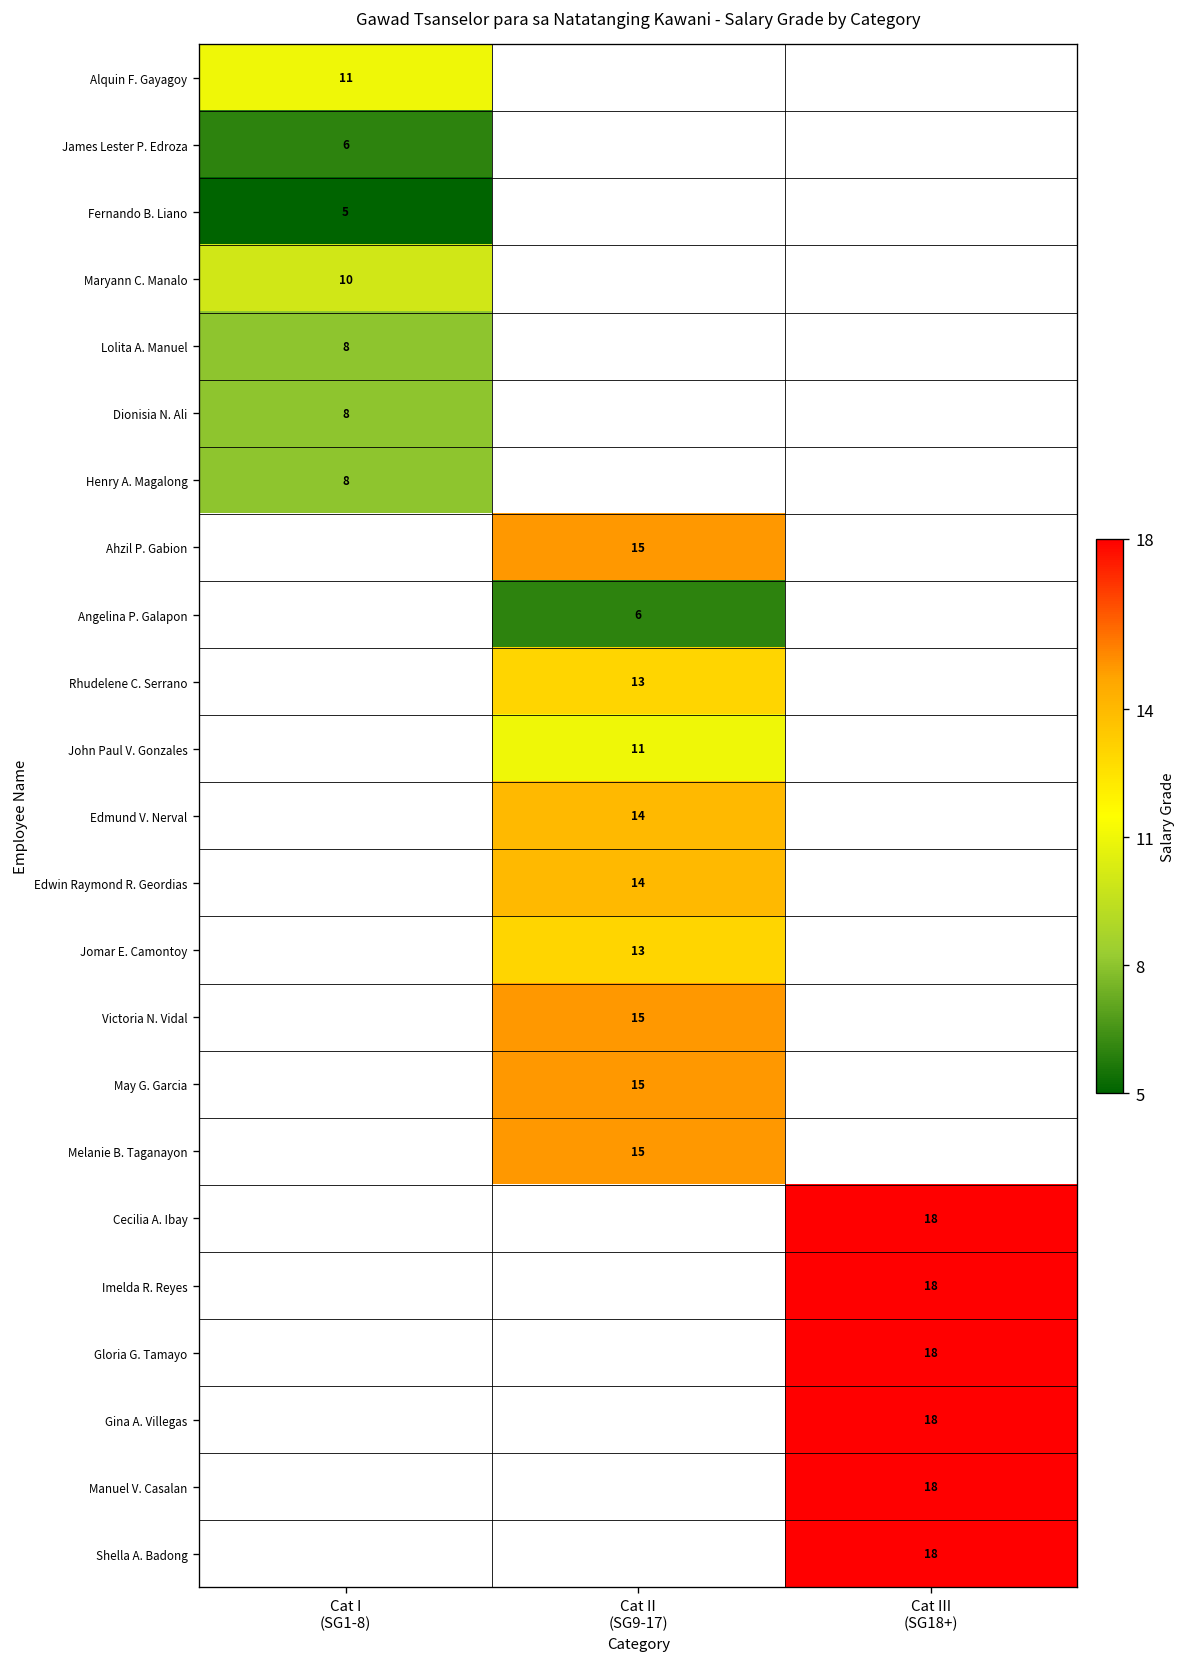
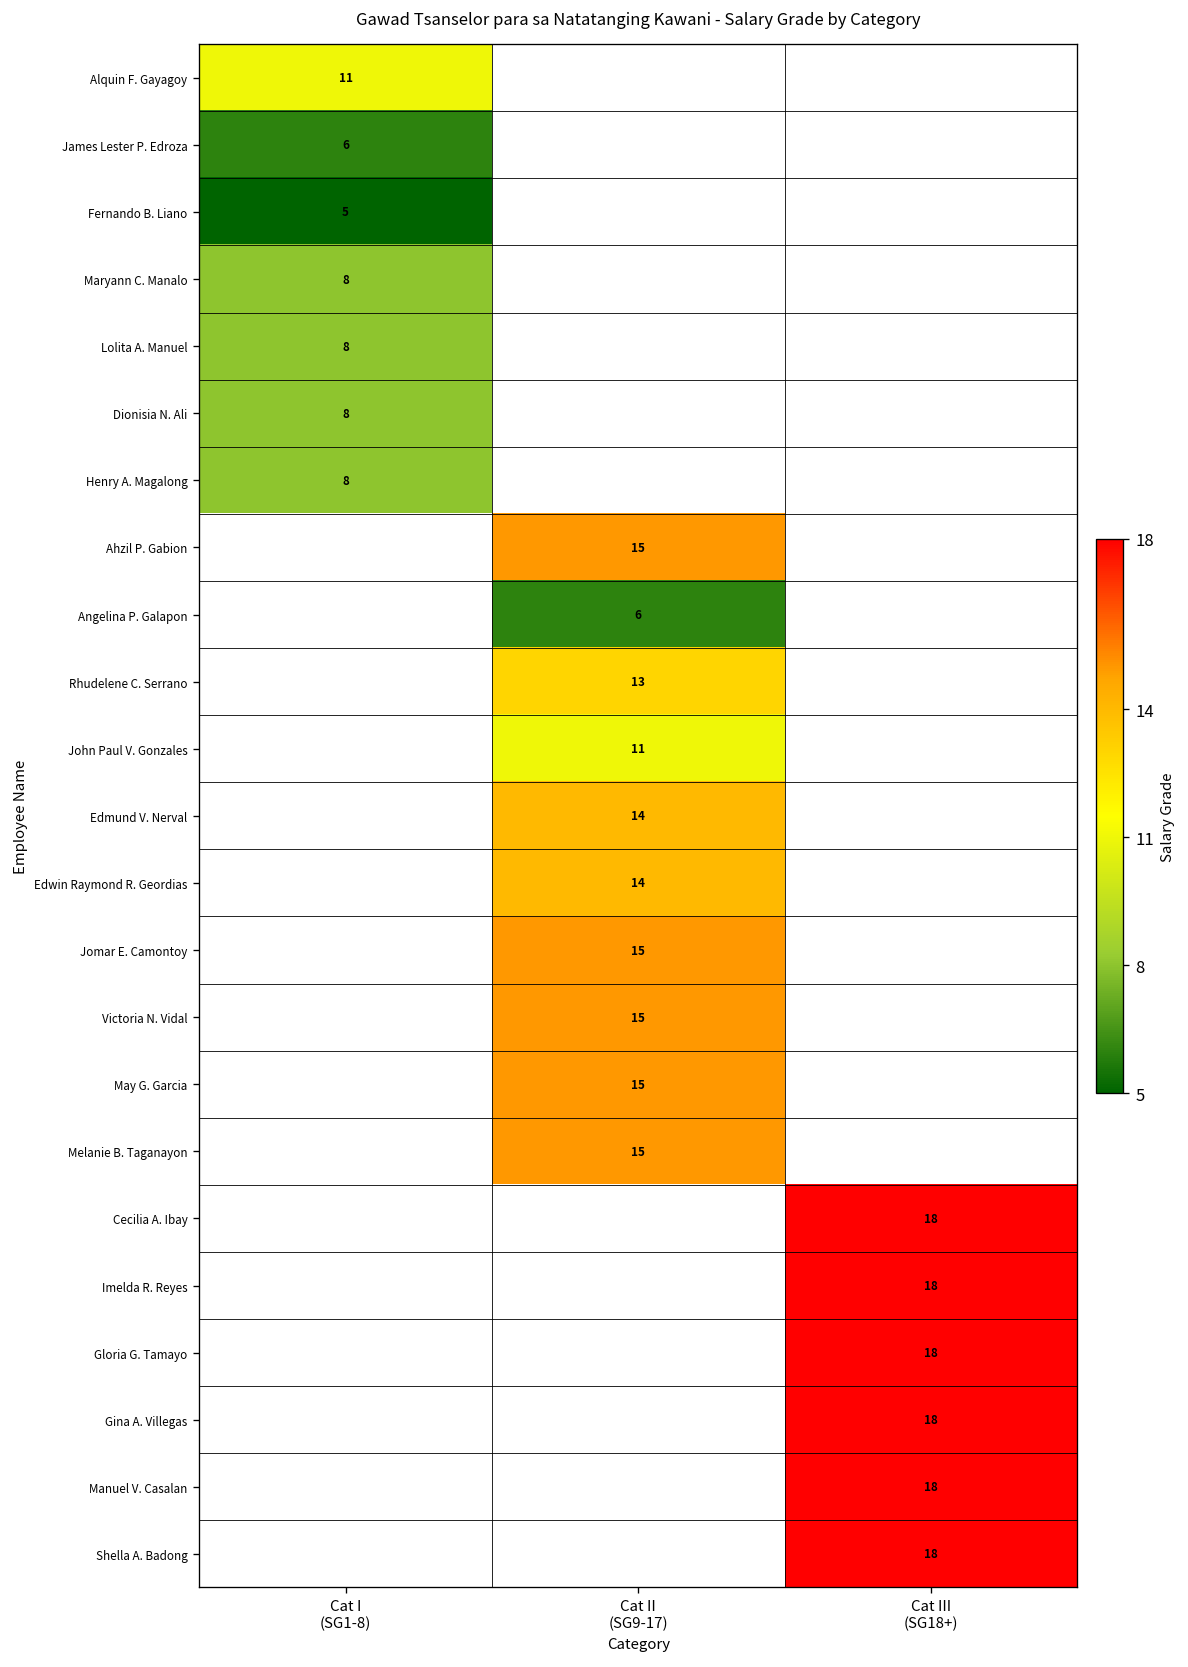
  {
    "Alquin F. Gayagoy": {
      "Cat I (SG1-8)": 11
    },
    "James Lester P. Edroza": {
      "Cat I (SG1-8)": 6
    },
    "Fernando B. Liano": {
      "Cat I (SG1-8)": 5
    },
    "Maryann C. Manalo": {
-     "Cat I (SG1-8)": 10
+     "Cat I (SG1-8)": 8
    },
    "Lolita A. Manuel": {
      "Cat I (SG1-8)": 8
    },
    "Dionisia N. Ali": {
      "Cat I (SG1-8)": 8
    },
    "Henry A. Magalong": {
      "Cat I (SG1-8)": 8
    },
    "Ahzil P. Gabion": {
      "Cat II (SG9-17)": 15
    },
    "Angelina P. Galapon": {
      "Cat II (SG9-17)": 6
    },
    "Rhudelene C. Serrano": {
      "Cat II (SG9-17)": 13
    },
    "John Paul V. Gonzales": {
      "Cat II (SG9-17)": 11
    },
    "Edmund V. Nerval": {
      "Cat II (SG9-17)": 14
    },
    "Edwin Raymond R. Geordias": {
      "Cat II (SG9-17)": 14
    },
    "Jomar E. Camontoy": {
-     "Cat II (SG9-17)": 13
+     "Cat II (SG9-17)": 15
    },
    "Victoria N. Vidal": {
      "Cat II (SG9-17)": 15
    },
    "May G. Garcia": {
      "Cat II (SG9-17)": 15
    },
    "Melanie B. Taganayon": {
      "Cat II (SG9-17)": 15
    },
    "Cecilia A. Ibay": {
      "Cat III (SG18+)": 18
    },
    "Imelda R. Reyes": {
      "Cat III (SG18+)": 18
    },
    "Gloria G. Tamayo": {
      "Cat III (SG18+)": 18
    },
    "Gina A. Villegas": {
      "Cat III (SG18+)": 18
    },
    "Manuel V. Casalan": {
      "Cat III (SG18+)": 18
    },
    "Shella A. Badong": {
      "Cat III (SG18+)": 18
    }
  }
